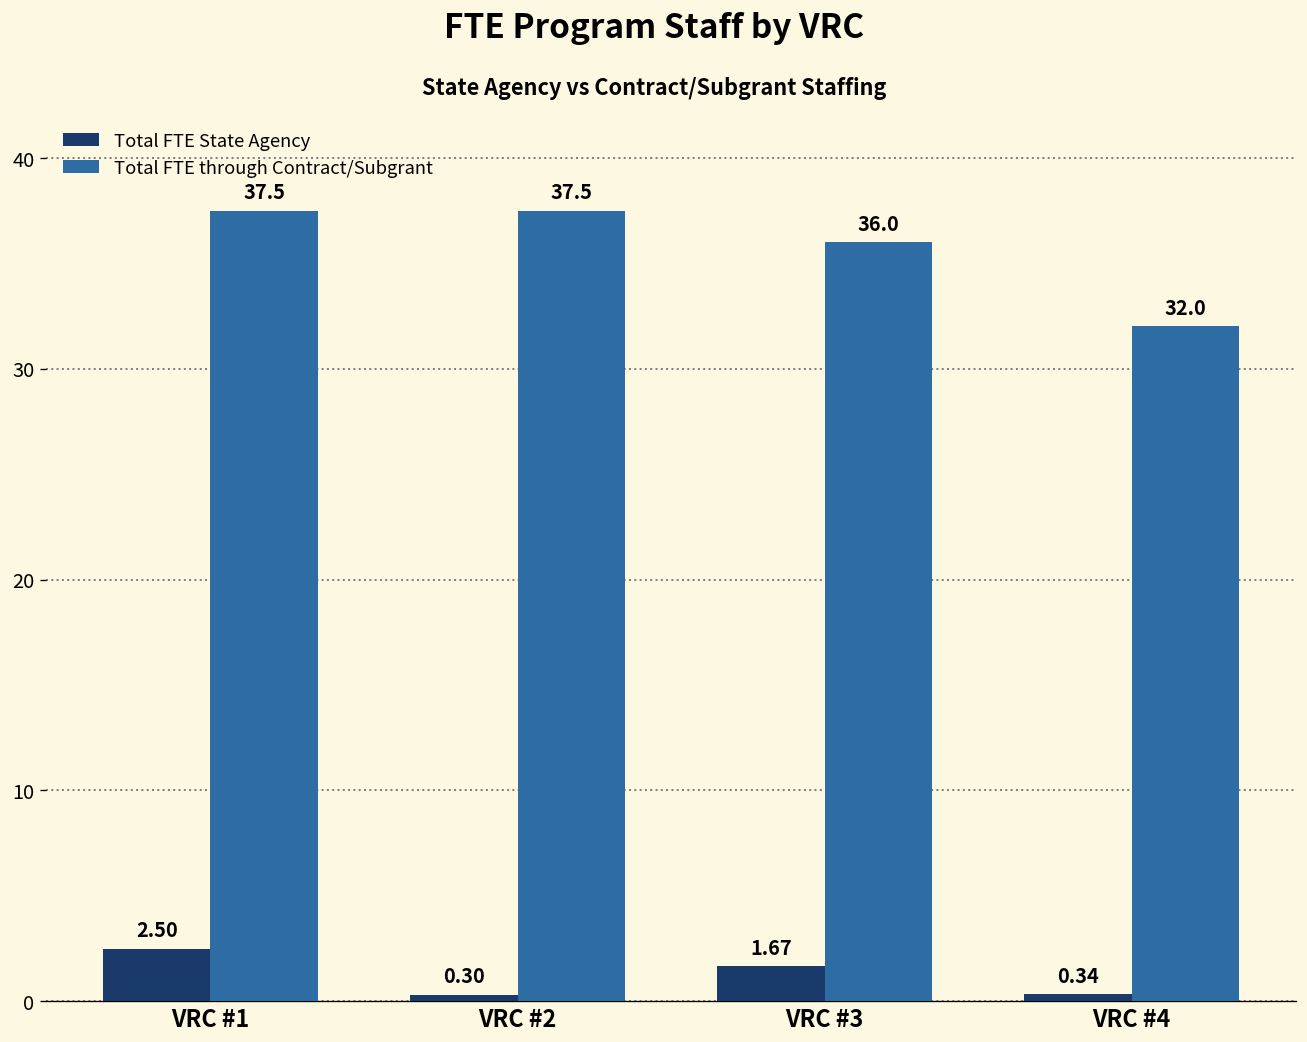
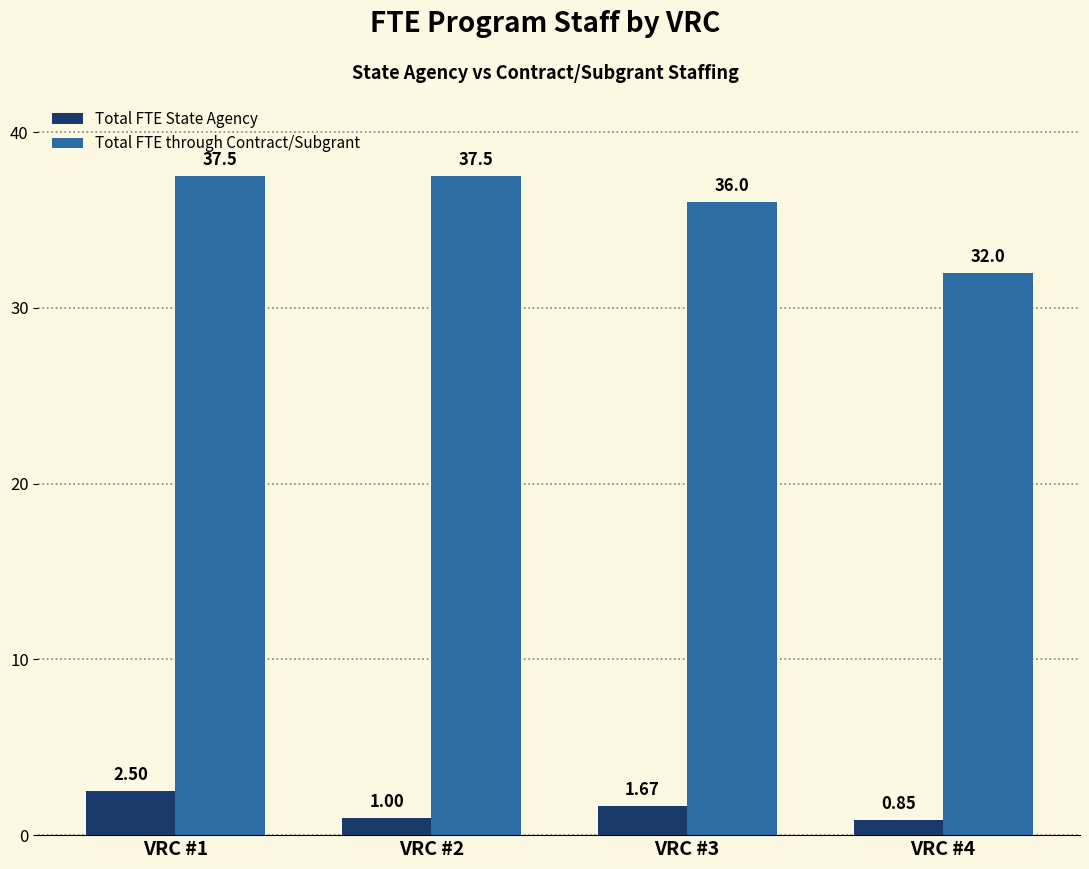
  {
    "Total FTE State Agency": {
      "VRC #1": 2.50,
-     "VRC #2": 0.30,
+     "VRC #2": 1.00,
      "VRC #3": 1.67,
-     "VRC #4": 0.34
+     "VRC #4": 0.85
    },
    "Total FTE through Contract/Subgrant": {
      "VRC #1": 37.5,
      "VRC #2": 37.5,
      "VRC #3": 36.0,
      "VRC #4": 32.0
    }
  }
